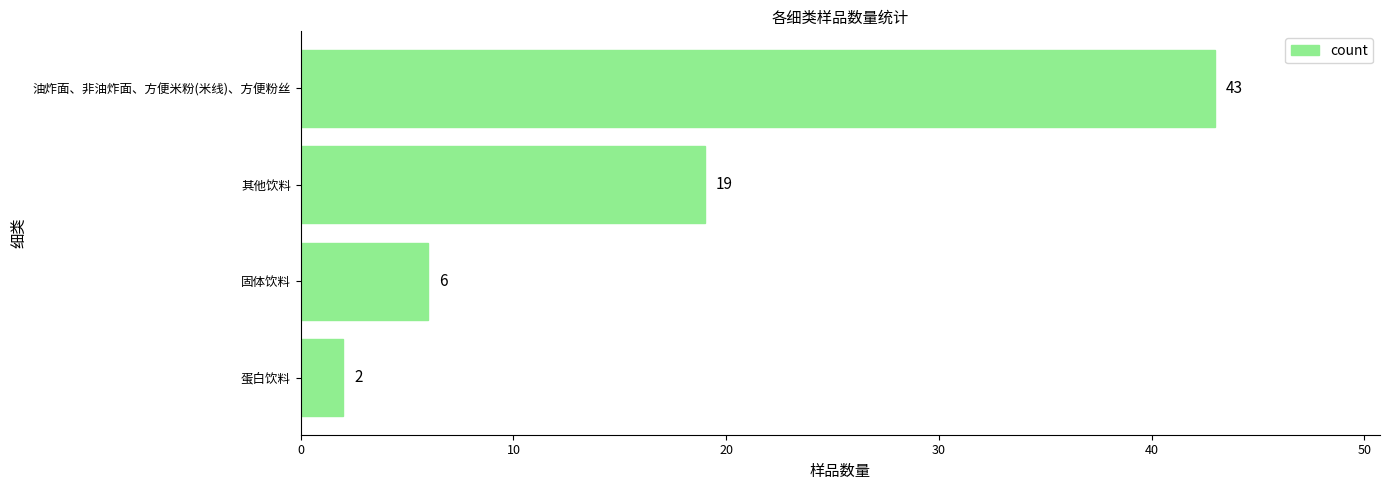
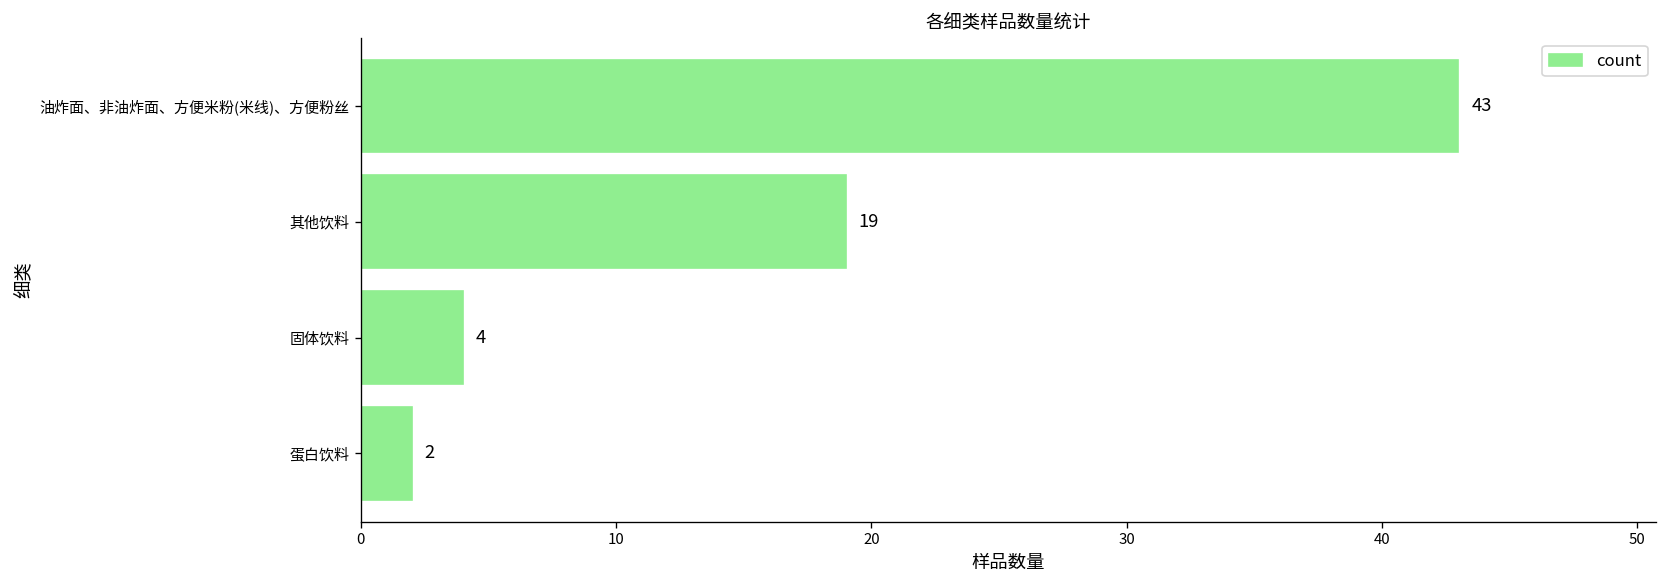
  {
    "油炸面、非油炸面、方便米粉(米线)、方便粉丝": 43,
    "其他饮料": 19,
-   "固体饮料": 6,
+   "固体饮料": 4,
    "蛋白饮料": 2
  }
